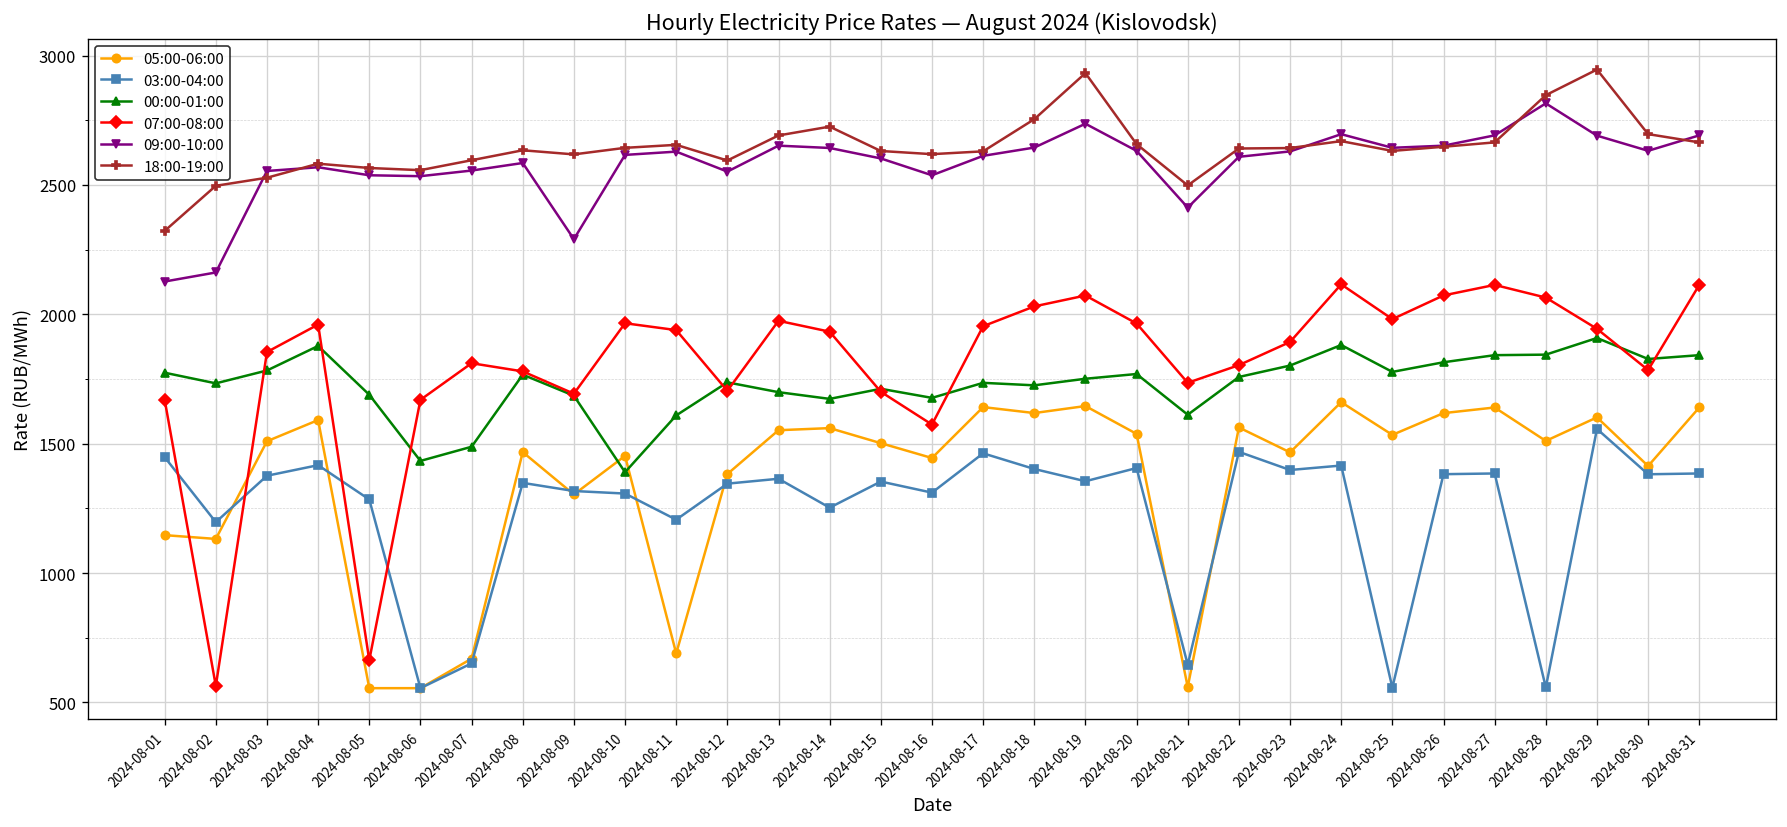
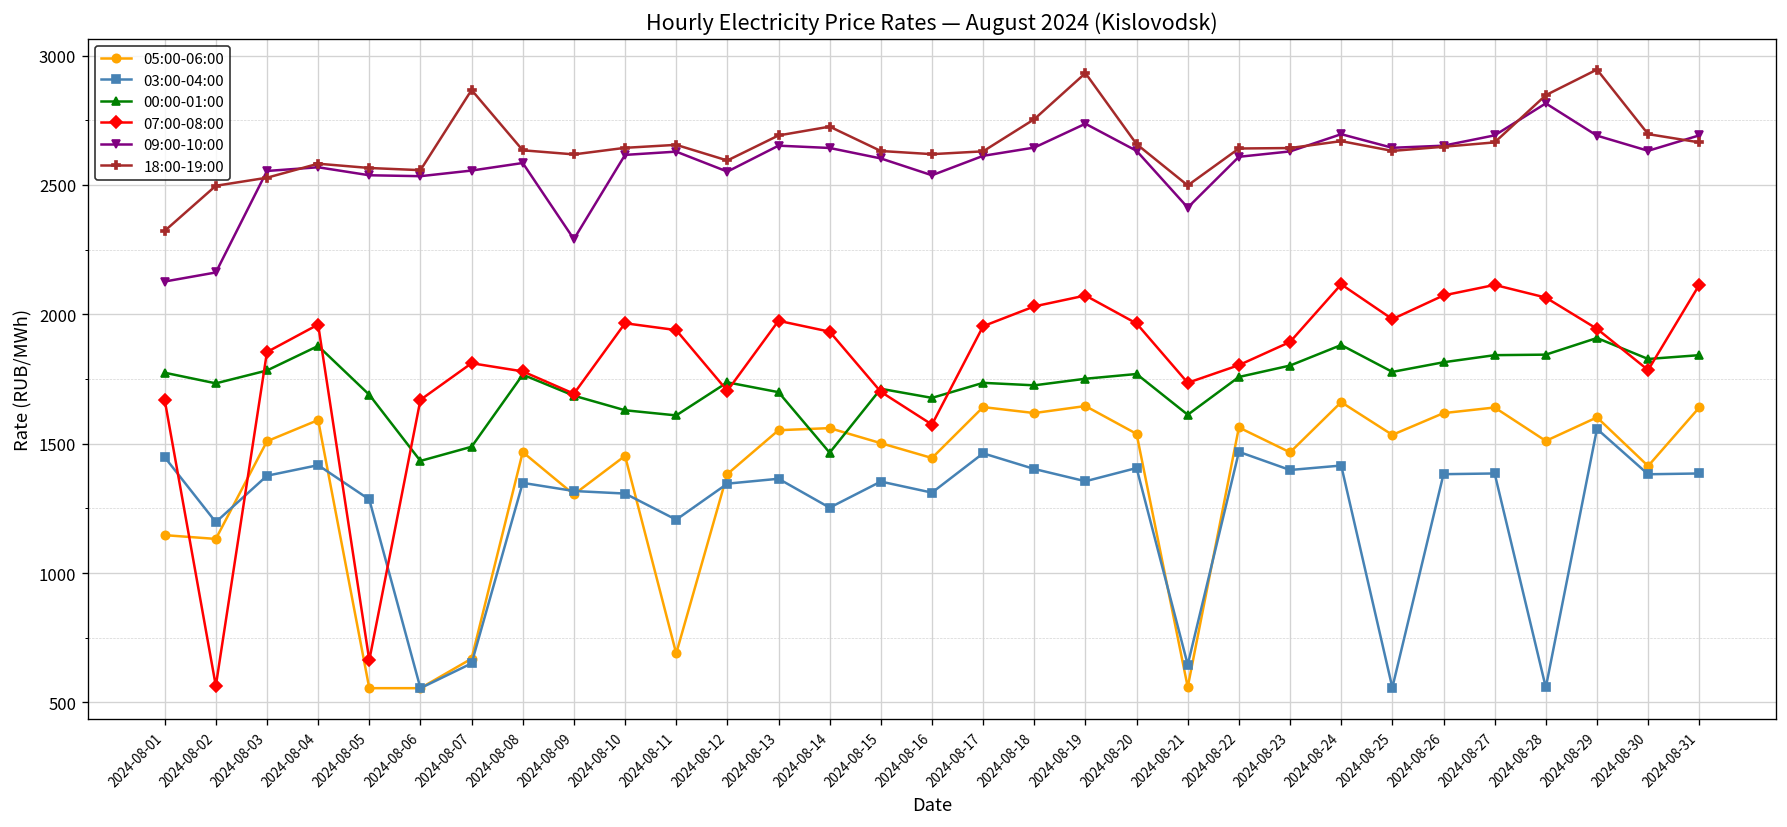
  {
    "05:00-06:00": {
      "2024-08-01": 1150,
      "2024-08-02": 1130,
      "2024-08-03": 1510,
      "2024-08-04": 1590,
      "2024-08-05": 560,
      "2024-08-07": 670,
      "2024-08-08": 1470,
      "2024-08-09": 1300,
      "2024-08-10": 1450,
      "2024-08-11": 690,
      "2024-08-12": 1380,
      "2024-08-13": 1550,
      "2024-08-14": 1560,
      "2024-08-15": 1500,
      "2024-08-16": 1440,
      "2024-08-17": 1640,
      "2024-08-18": 1620,
      "2024-08-19": 1650,
      "2024-08-20": 1540,
      "2024-08-21": 560,
      "2024-08-22": 1560,
      "2024-08-23": 1470,
      "2024-08-24": 1660,
      "2024-08-25": 1530,
      "2024-08-26": 1620,
      "2024-08-27": 1640,
      "2024-08-28": 1510,
      "2024-08-29": 1600,
      "2024-08-30": 1410,
      "2024-08-31": 1640
    },
    "03:00-04:00": {
      "2024-08-01": 1450,
      "2024-08-02": 1200,
      "2024-08-03": 1380,
      "2024-08-04": 1420,
      "2024-08-05": 1280,
      "2024-08-07": 650,
      "2024-08-08": 1350,
      "2024-08-09": 1320,
      "2024-08-10": 1310,
      "2024-08-11": 1210,
      "2024-08-12": 1350,
      "2024-08-13": 1360,
      "2024-08-14": 1250,
      "2024-08-15": 1350,
      "2024-08-16": 1310,
      "2024-08-17": 1460,
      "2024-08-18": 1400,
      "2024-08-19": 1350,
      "2024-08-20": 1410,
      "2024-08-21": 650,
      "2024-08-22": 1470,
      "2024-08-23": 1400,
      "2024-08-24": 1420,
      "2024-08-25": 560,
      "2024-08-26": 1380,
      "2024-08-27": 1380,
      "2024-08-28": 560,
      "2024-08-29": 1560,
      "2024-08-30": 1380,
      "2024-08-31": 1380
    },
    "00:00-01:00": {
      "2024-08-01": 1770,
      "2024-08-02": 1730,
      "2024-08-03": 1780,
      "2024-08-04": 1880,
      "2024-08-05": 1690,
      "2024-08-06": 1430,
      "2024-08-07": 1490,
      "2024-08-08": 1770,
-     "2024-08-10": 1390,
+     "2024-08-10": 1630,
      "2024-08-11": 1610,
      "2024-08-12": 1740,
      "2024-08-13": 1700,
-     "2024-08-14": 1670,
+     "2024-08-14": 1470,
      "2024-08-16": 1680,
      "2024-08-17": 1740,
      "2024-08-18": 1730,
      "2024-08-19": 1750,
      "2024-08-20": 1770,
      "2024-08-21": 1610,
      "2024-08-22": 1760,
      "2024-08-23": 1800,
      "2024-08-24": 1880,
      "2024-08-25": 1780,
      "2024-08-26": 1810,
      "2024-08-27": 1840,
      "2024-08-28": 1840,
      "2024-08-29": 1910,
      "2024-08-30": 1830,
      "2024-08-31": 1840
    },
    "07:00-08:00": {
      "2024-08-01": 1670,
      "2024-08-02": 560,
      "2024-08-03": 1850,
      "2024-08-04": 1960,
      "2024-08-05": 660,
      "2024-08-06": 1670,
      "2024-08-07": 1810,
      "2024-08-08": 1780,
      "2024-08-10": 1970,
      "2024-08-11": 1940,
      "2024-08-12": 1700,
      "2024-08-13": 1970,
      "2024-08-14": 1930,
      "2024-08-16": 1570,
      "2024-08-17": 1950,
      "2024-08-18": 2030,
      "2024-08-19": 2070,
      "2024-08-20": 1960,
      "2024-08-21": 1740,
      "2024-08-22": 1800,
      "2024-08-23": 1890,
      "2024-08-24": 2120,
      "2024-08-25": 1980,
      "2024-08-26": 2070,
      "2024-08-27": 2110,
      "2024-08-28": 2060,
      "2024-08-29": 1940,
      "2024-08-30": 1780,
      "2024-08-31": 2110
    },
    "09:00-10:00": {
      "2024-08-01": 2130,
      "2024-08-02": 2160,
      "2024-08-03": 2550,
      "2024-08-04": 2570,
      "2024-08-05": 2540,
      "2024-08-06": 2530,
      "2024-08-07": 2560,
      "2024-08-08": 2580,
      "2024-08-09": 2290,
      "2024-08-10": 2620,
      "2024-08-11": 2630,
      "2024-08-12": 2550,
      "2024-08-13": 2650,
      "2024-08-14": 2640,
      "2024-08-15": 2600,
      "2024-08-16": 2540,
      "2024-08-17": 2610,
      "2024-08-18": 2640,
      "2024-08-19": 2740,
      "2024-08-20": 2630,
      "2024-08-21": 2410,
      "2024-08-22": 2610,
      "2024-08-23": 2630,
      "2024-08-24": 2700,
      "2024-08-25": 2640,
      "2024-08-27": 2690,
      "2024-08-28": 2820,
      "2024-08-29": 2690,
      "2024-08-30": 2630,
      "2024-08-31": 2690
    },
    "18:00-19:00": {
      "2024-08-01": 2320,
      "2024-08-03": 2530,
      "2024-08-04": 2580,
      "2024-08-05": 2570,
      "2024-08-06": 2560,
-     "2024-08-07": 2600,
+     "2024-08-07": 2870,
      "2024-08-08": 2630,
      "2024-08-09": 2620,
      "2024-08-10": 2640,
      "2024-08-11": 2650,
      "2024-08-12": 2590,
      "2024-08-13": 2690,
      "2024-08-14": 2730,
      "2024-08-15": 2630,
      "2024-08-16": 2620,
      "2024-08-17": 2630,
      "2024-08-18": 2750,
      "2024-08-19": 2930,
      "2024-08-20": 2660,
      "2024-08-21": 2500,
      "2024-08-22": 2640,
      "2024-08-23": 2640,
      "2024-08-24": 2670,
      "2024-08-25": 2630,
      "2024-08-27": 2660,
      "2024-08-28": 2850,
      "2024-08-29": 2950,
      "2024-08-30": 2700,
      "2024-08-31": 2660
    }
  }
